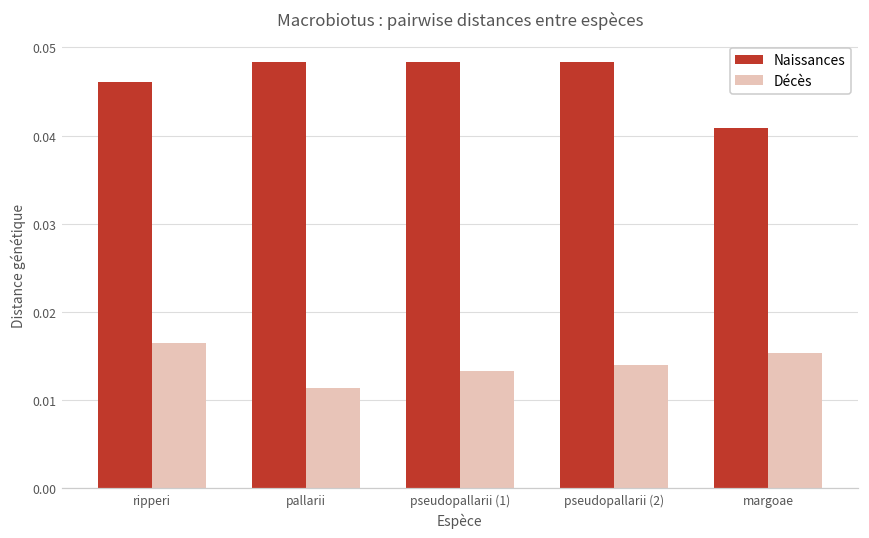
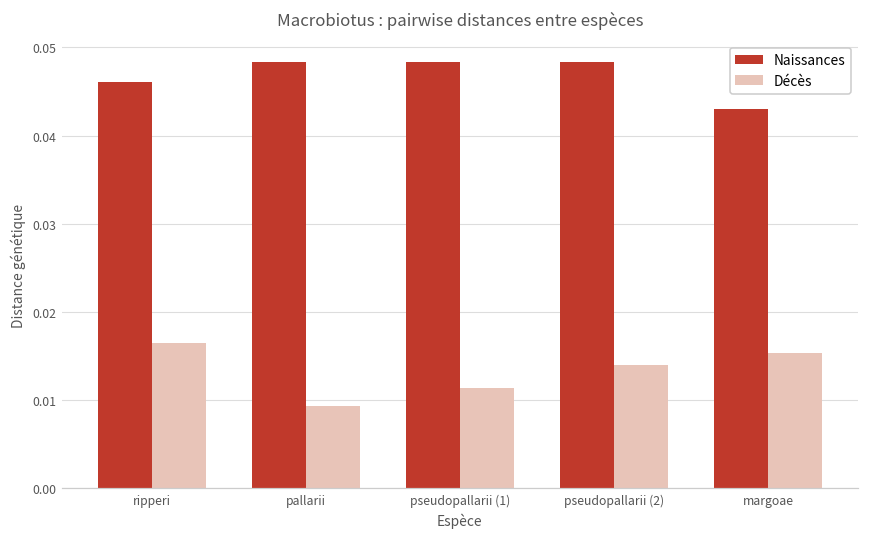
  {
    "Naissances": {
      "ripperi": 0.046,
      "pallarii": 0.048,
      "pseudopallarii (1)": 0.048,
      "pseudopallarii (2)": 0.048,
-     "margoae": 0.041
+     "margoae": 0.043
    },
    "Décès": {
      "ripperi": 0.017,
-     "pallarii": 0.011,
-     "pseudopallarii (1)": 0.013,
+     "pallarii": 0.009,
+     "pseudopallarii (1)": 0.011,
      "pseudopallarii (2)": 0.014,
      "margoae": 0.015
    }
  }
